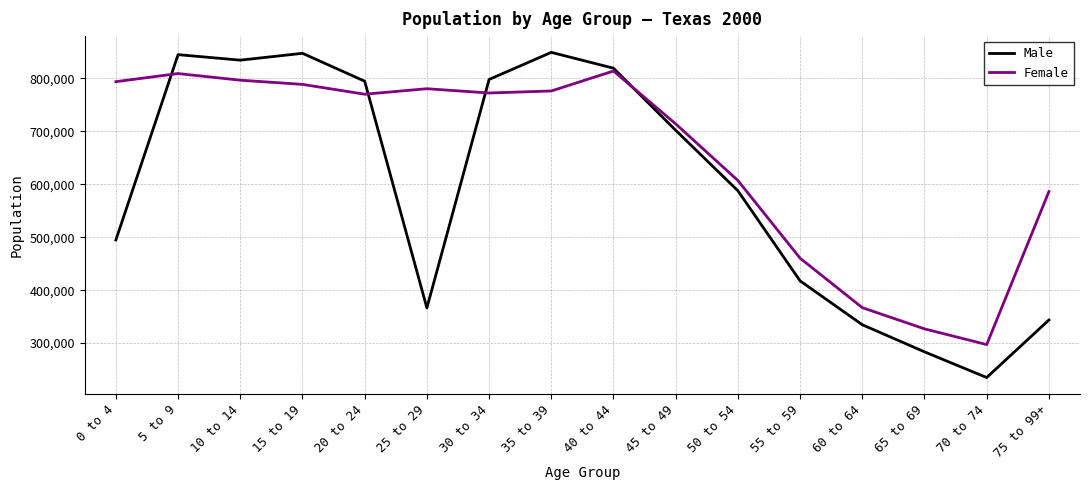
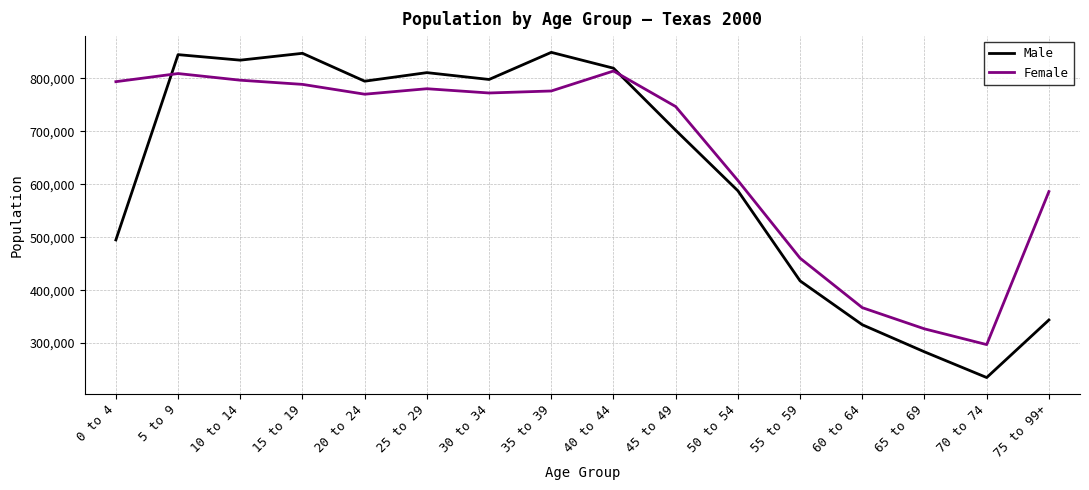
  {
    "Male": {
      "0 to 4": "490,000",
      "5 to 9": "840,000",
      "10 to 14": "830,000",
      "15 to 19": "850,000",
      "20 to 24": "790,000",
-     "25 to 29": "370,000",
+     "25 to 29": "810,000",
      "30 to 34": "800,000",
      "35 to 39": "850,000",
      "40 to 44": "820,000",
      "45 to 49": "700,000",
      "50 to 54": "590,000",
      "55 to 59": "420,000",
      "60 to 64": "330,000",
      "65 to 69": "280,000",
      "70 to 74": "230,000",
      "75 to 99+": "340,000"
    },
    "Female": {
      "0 to 4": "790,000",
      "5 to 9": "810,000",
      "10 to 14": "800,000",
      "15 to 19": "790,000",
      "20 to 24": "770,000",
      "25 to 29": "780,000",
      "30 to 34": "770,000",
      "35 to 39": "780,000",
      "40 to 44": "810,000",
-     "45 to 49": "710,000",
+     "45 to 49": "750,000",
      "50 to 54": "610,000",
      "55 to 59": "460,000",
      "60 to 64": "370,000",
      "65 to 69": "330,000",
      "70 to 74": "300,000",
      "75 to 99+": "590,000"
    }
  }
